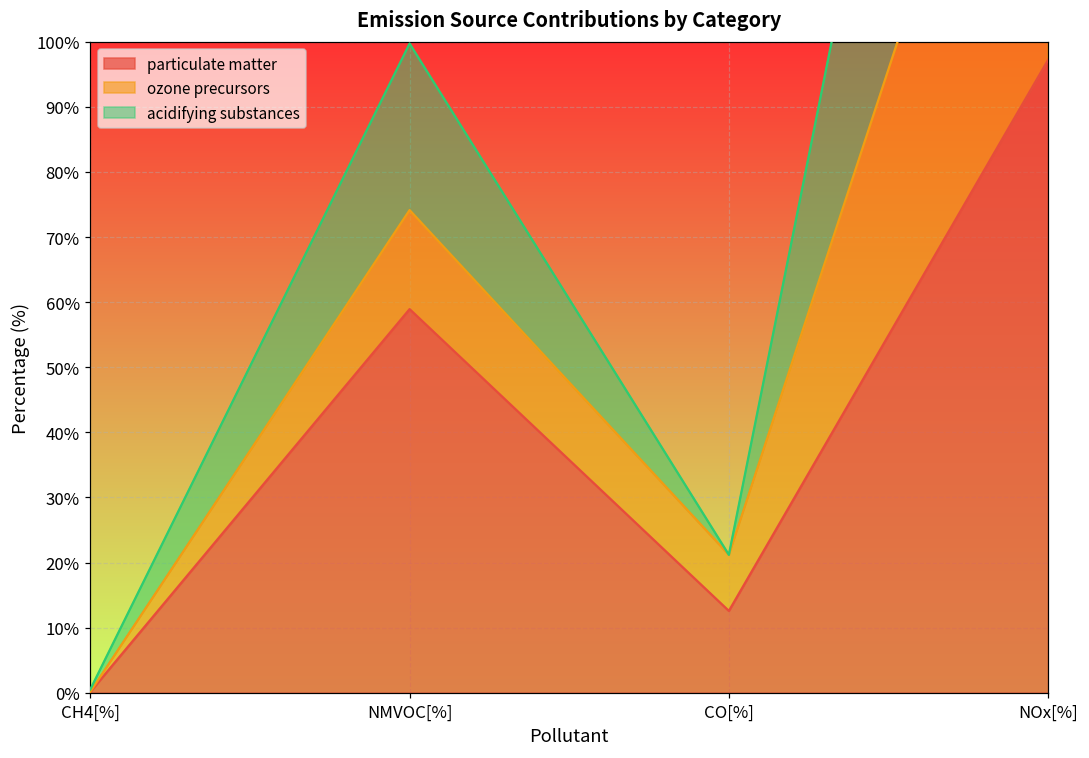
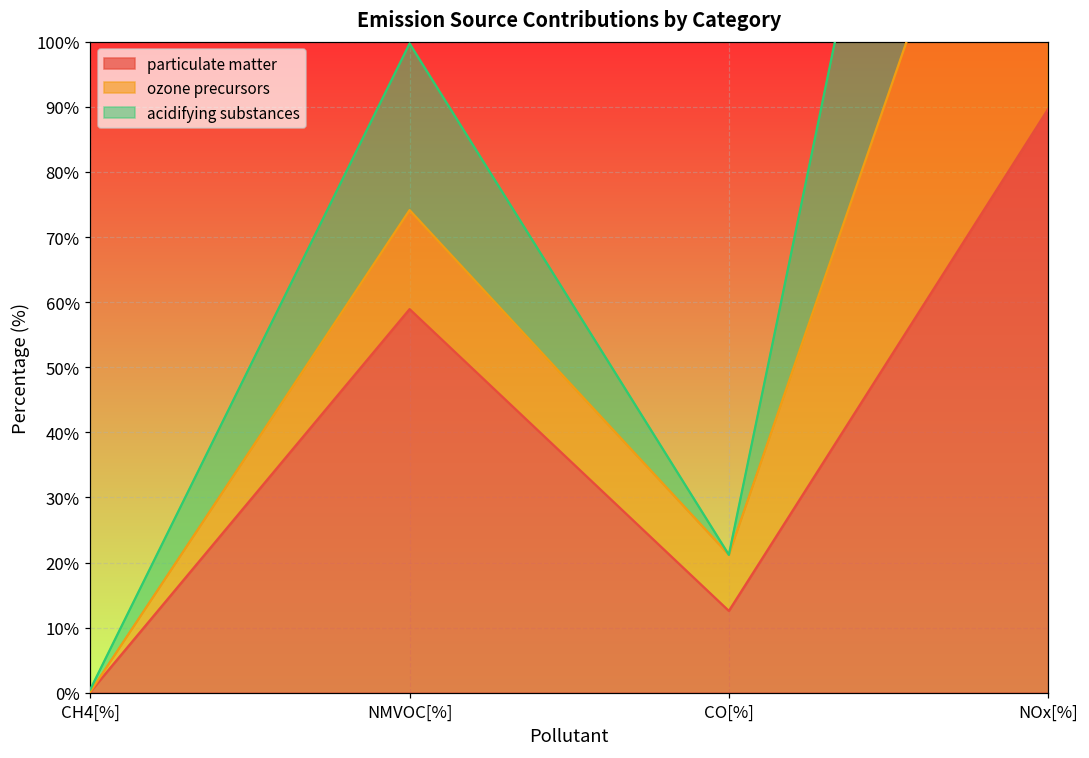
  {
    "particulate matter": {
      "NMVOC[%]": "59%",
      "CO[%]": "13%",
-     "NOx[%]": "97%"
+     "NOx[%]": "90%"
    },
    "ozone precursors": {
      "NMVOC[%]": "15%"
    },
    "acidifying substances": {
      "NMVOC[%]": "26%"
    }
  }
